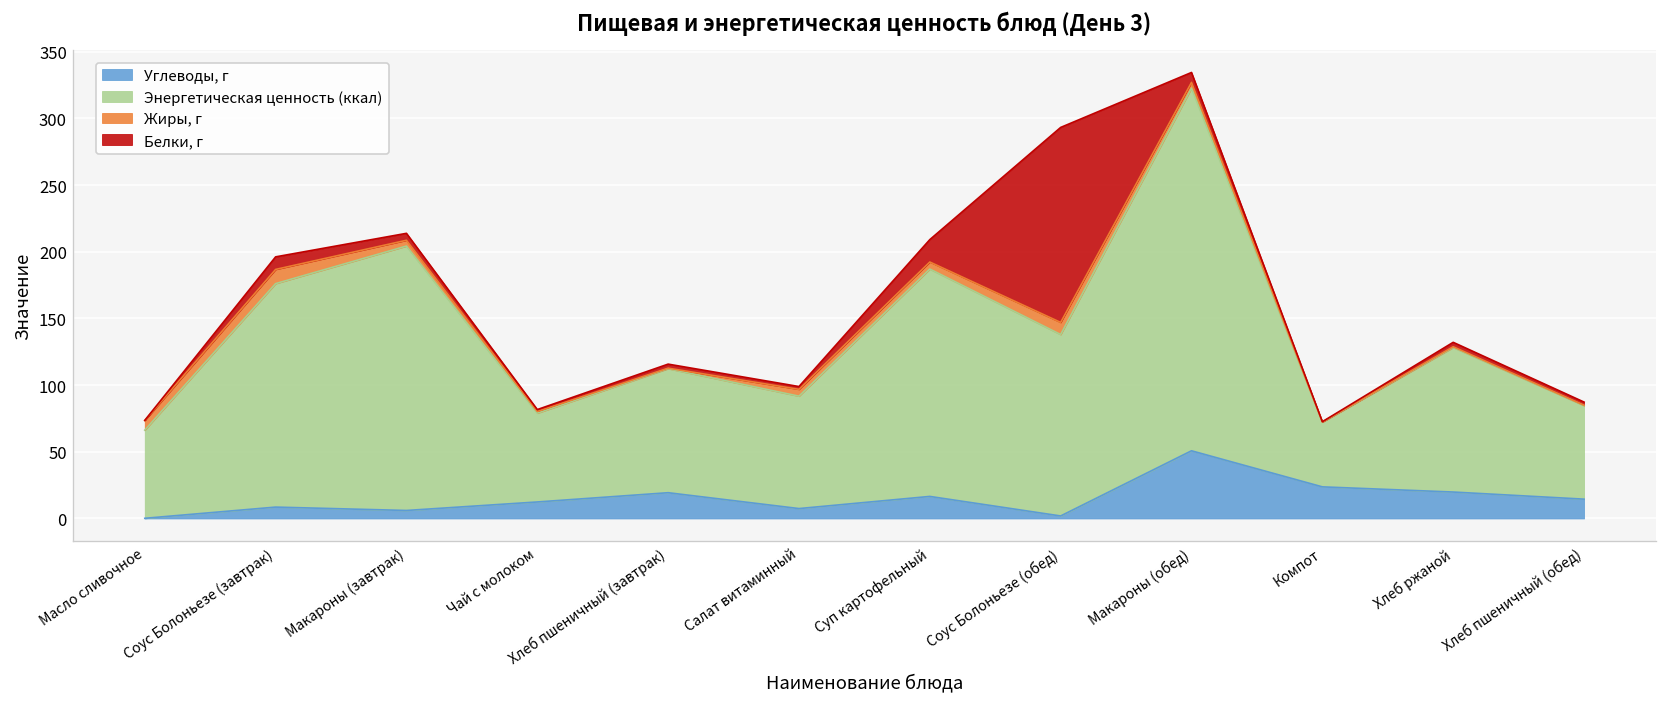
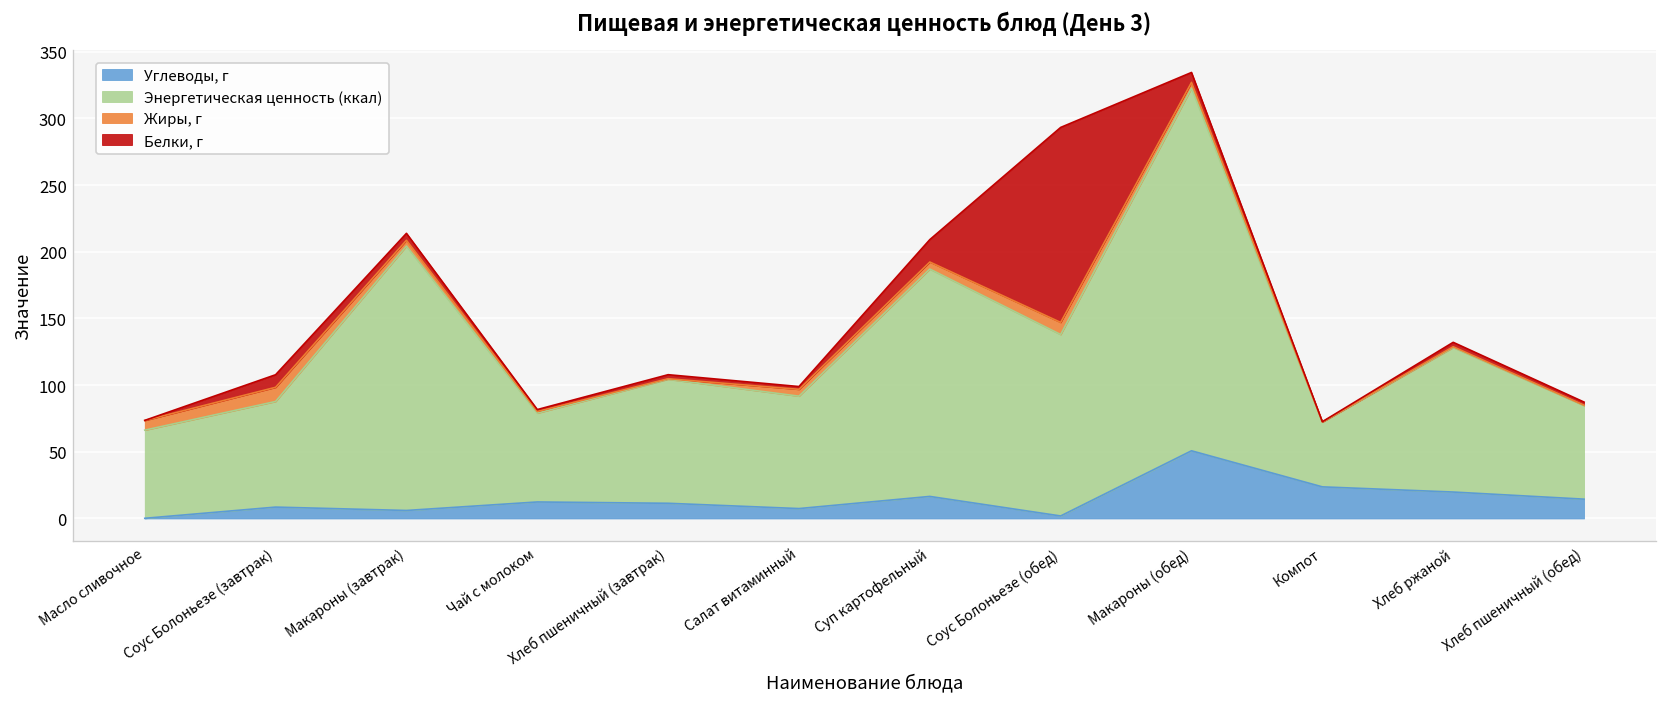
  {
    "Углеводы, г": {
      "Масло сливочное": 0,
      "Соус Болоньезе (завтрак)": 9,
      "Макароны (завтрак)": 6,
      "Чай с молоком": 12,
-     "Хлеб пшеничный (завтрак)": 19,
+     "Хлеб пшеничный (завтрак)": 11,
      "Салат витаминный": 7,
      "Суп картофельный": 17,
      "Соус Болоньезе (обед)": 2,
      "Макароны (обед)": 51,
      "Компот": 24,
      "Хлеб ржаной": 20,
      "Хлеб пшеничный (обед)": 14
    },
    "Энергетическая ценность (ккал)": {
      "Масло сливочное": 66,
-     "Соус Болоньезе (завтрак)": 168,
+     "Соус Болоньезе (завтрак)": 79,
      "Макароны (завтрак)": 198,
      "Салат витаминный": 84,
      "Суп картофельный": 171,
      "Соус Болоньезе (обед)": 136,
      "Макароны (обед)": 272
    },
    "Жиры, г": {
      "Соус Болоньезе (завтрак)": 11,
      "Макароны (завтрак)": 4,
      "Суп картофельный": 5,
      "Соус Болоньезе (обед)": 9,
      "Макароны (обед)": 4
    },
    "Белки, г": {
      "Соус Болоньезе (завтрак)": 9,
      "Макароны (завтрак)": 5,
      "Хлеб пшеничный (завтрак)": 3,
      "Суп картофельный": 17,
      "Соус Болоньезе (обед)": 146,
      "Макароны (обед)": 7,
      "Хлеб ржаной": 3,
      "Хлеб пшеничный (обед)": 2
    }
  }
